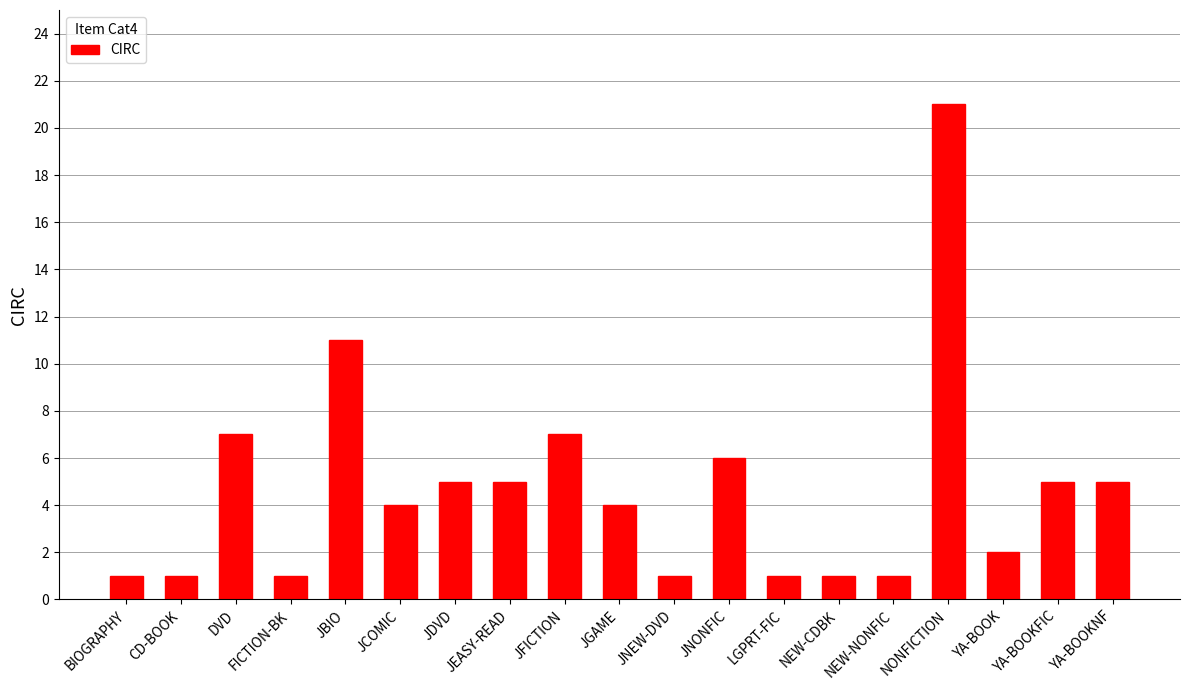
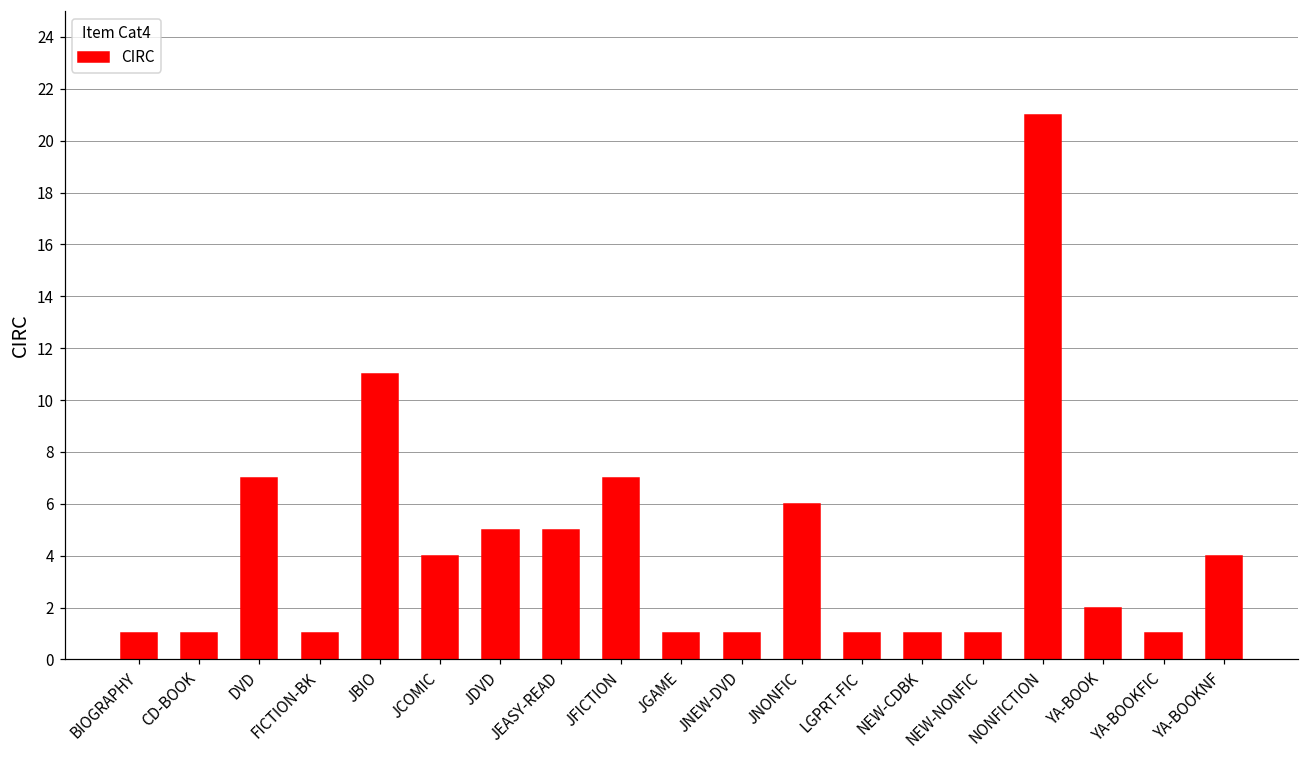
  {
    "BIOGRAPHY": 1,
    "CD-BOOK": 1,
    "DVD": 7,
    "FICTION-BK": 1,
    "JBIO": 11,
    "JCOMIC": 4,
    "JDVD": 5,
    "JEASY-READ": 5,
    "JFICTION": 7,
-   "JGAME": 4,
+   "JGAME": 1,
    "JNEW-DVD": 1,
    "JNONFIC": 6,
    "LGPRT-FIC": 1,
    "NEW-CDBK": 1,
    "NEW-NONFIC": 1,
    "NONFICTION": 21,
    "YA-BOOK": 2,
-   "YA-BOOKFIC": 5,
-   "YA-BOOKNF": 5
+   "YA-BOOKFIC": 1,
+   "YA-BOOKNF": 4
  }
